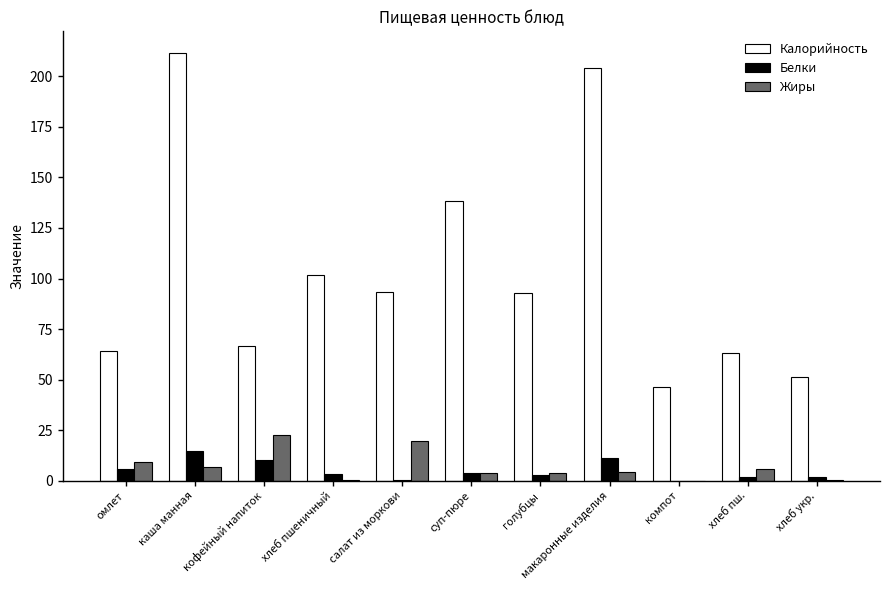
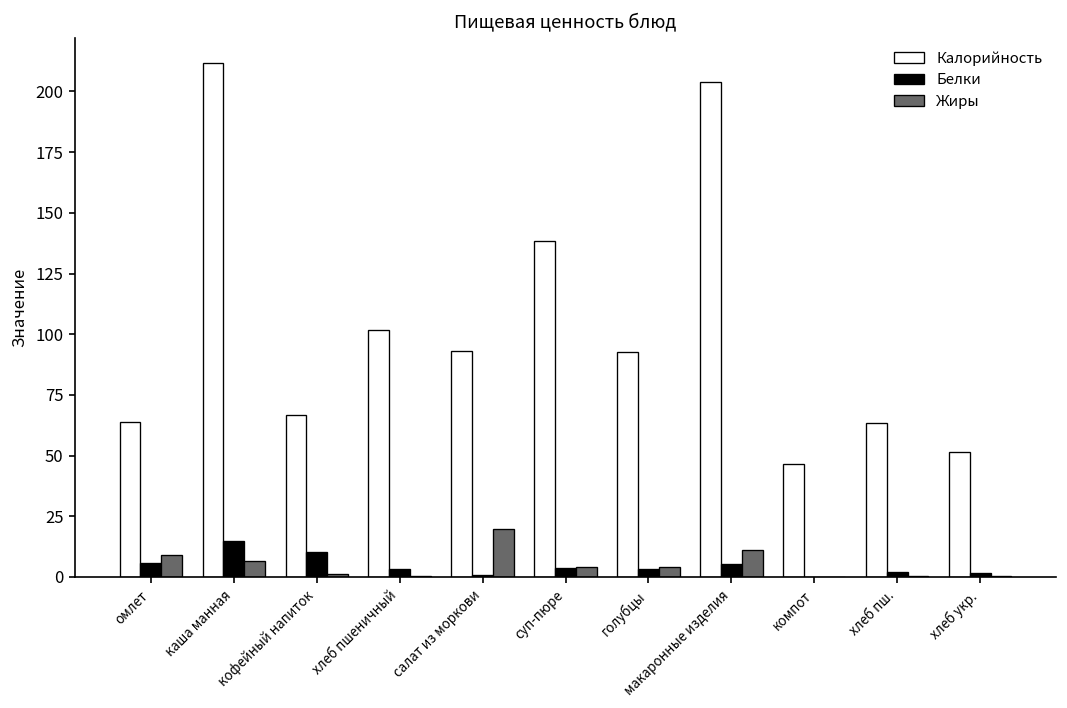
  {
    "Калорийность": {
      "омлет": 64,
      "каша манная": 212,
      "кофейный напиток": 67,
      "хлеб пшеничный": 102,
      "салат из моркови": 93,
      "суп-пюре": 138,
      "голубцы": 93,
      "макаронные изделия": 204,
      "компот": 47,
      "хлеб пш.": 63,
      "хлеб укр.": 52
    },
    "Белки": {
      "омлет": 6,
      "каша манная": 15,
      "кофейный напиток": 10,
      "хлеб пшеничный": 3,
      "суп-пюре": 4,
      "голубцы": 3,
-     "макаронные изделия": 11,
+     "макаронные изделия": 5,
      "хлеб пш.": 2,
      "хлеб укр.": 2
    },
    "Жиры": {
      "омлет": 9,
      "каша манная": 7,
-     "кофейный напиток": 23,
+     "кофейный напиток": 1,
      "салат из моркови": 20,
      "суп-пюре": 4,
      "голубцы": 4,
-     "макаронные изделия": 4,
+     "макаронные изделия": 11,
      "компот": 0,
-     "хлеб пш.": 6
+     "хлеб пш.": 0
    }
  }
